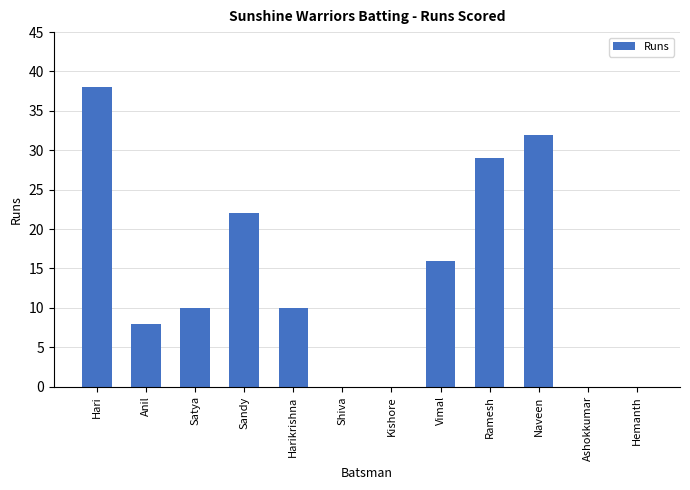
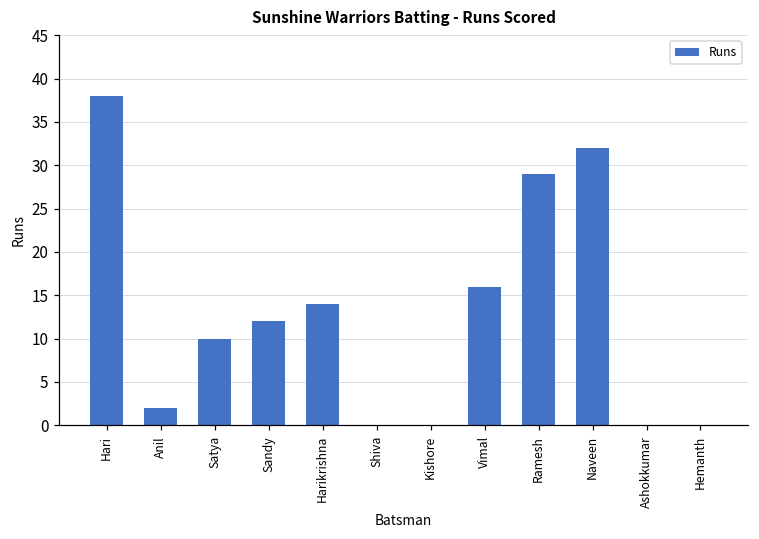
  {
    "Hari": 38,
-   "Anil": 8,
+   "Anil": 2,
    "Satya": 10,
-   "Sandy": 22,
-   "Harikrishna": 10,
+   "Sandy": 12,
+   "Harikrishna": 14,
    "Shiva": 0,
    "Kishore": 0,
    "Vimal": 16,
    "Ramesh": 29,
    "Naveen": 32,
    "Ashokkumar": 0,
    "Hemanth": 0
  }
